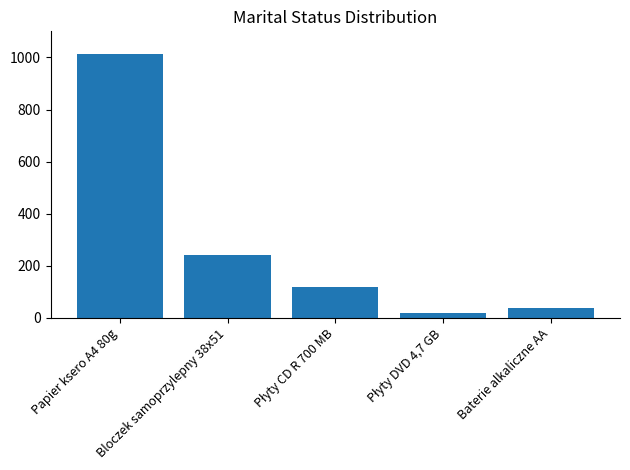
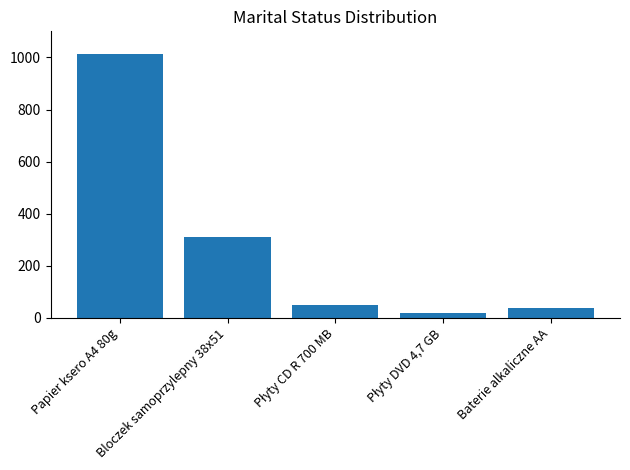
  {
    "Papier ksero A4 80g": 1010,
-   "Bloczek samoprzylepny 38x51": 240,
-   "Płyty CD R 700 MB": 120,
+   "Bloczek samoprzylepny 38x51": 310,
+   "Płyty CD R 700 MB": 50,
    "Płyty DVD 4,7 GB": 20,
    "Baterie alkaliczne AA": 40
  }
